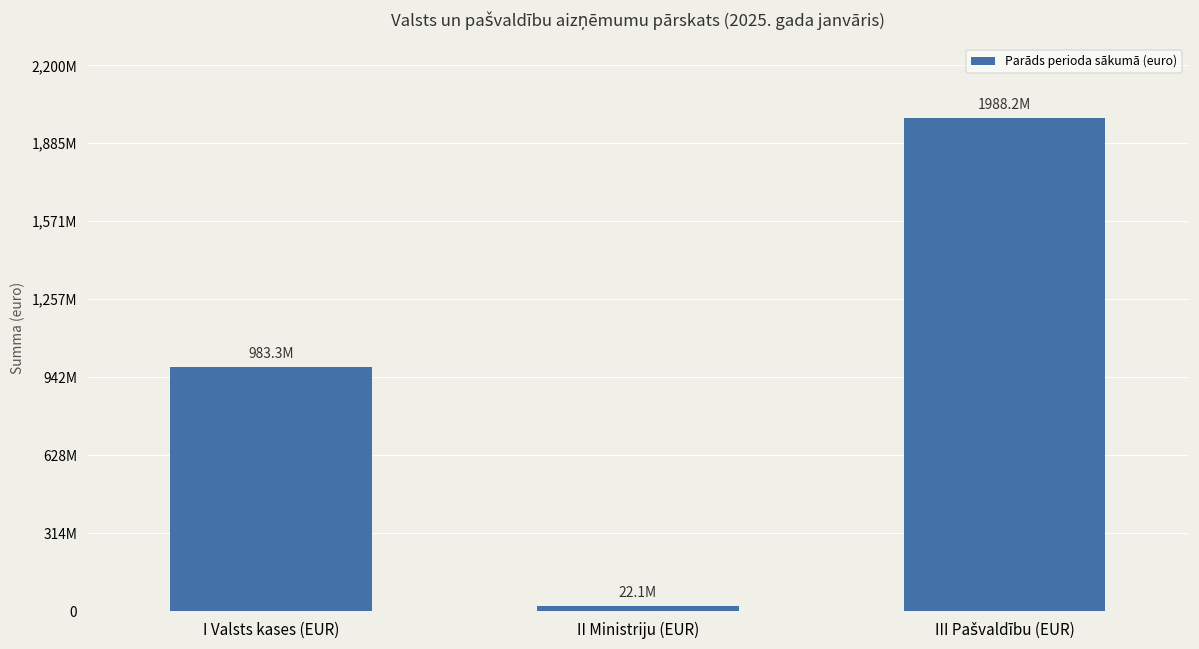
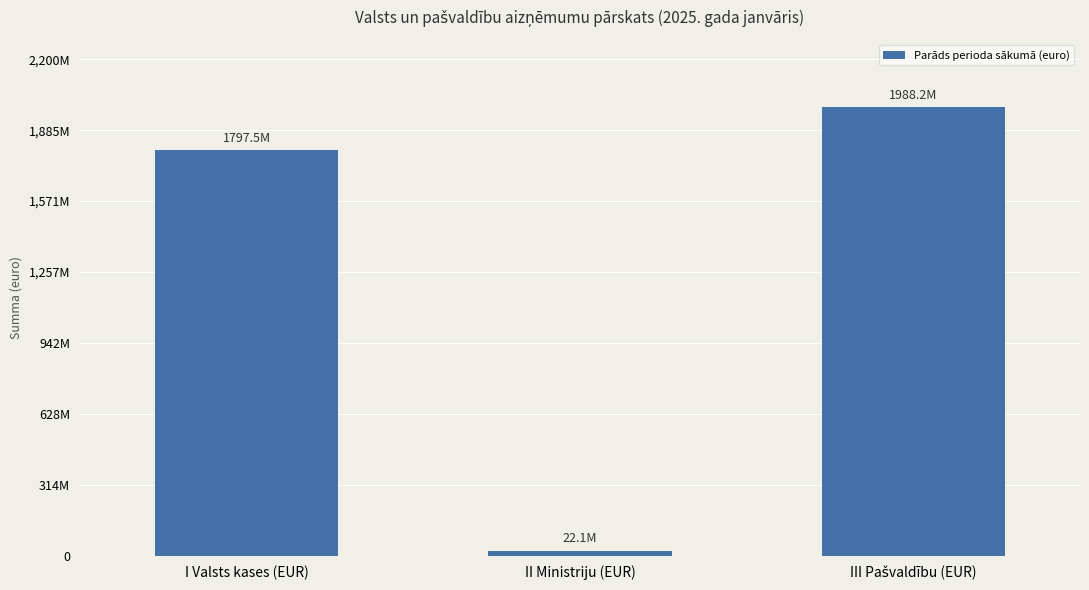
  {
-   "I Valsts kases (EUR)": "983.3M",
+   "I Valsts kases (EUR)": "1797.5M",
    "II Ministriju (EUR)": "22.1M",
    "III Pašvaldību (EUR)": "1988.2M"
  }
